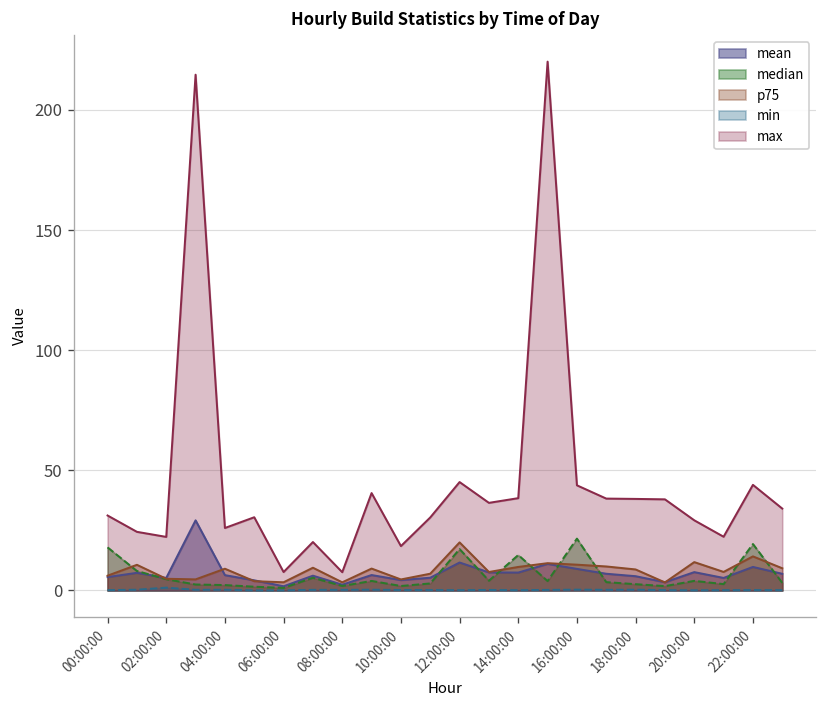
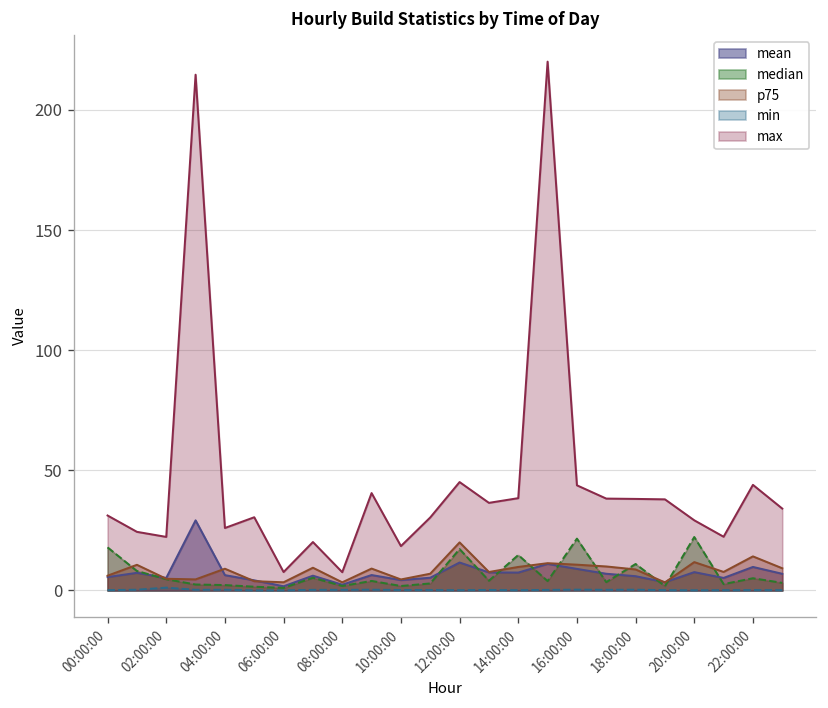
  {
    "median": {
      "00:00:00": 18,
      "04:00:00": 2,
      "10:00:00": 2,
      "12:00:00": 17,
      "14:00:00": 15,
      "16:00:00": 22,
-     "18:00:00": 3,
-     "20:00:00": 4,
-     "22:00:00": 19
+     "18:00:00": 11,
+     "20:00:00": 22,
+     "22:00:00": 5
    }
  }
